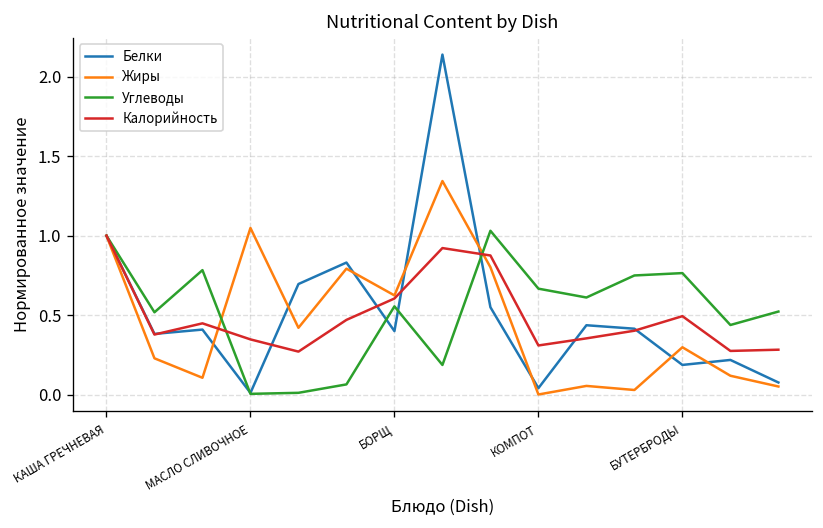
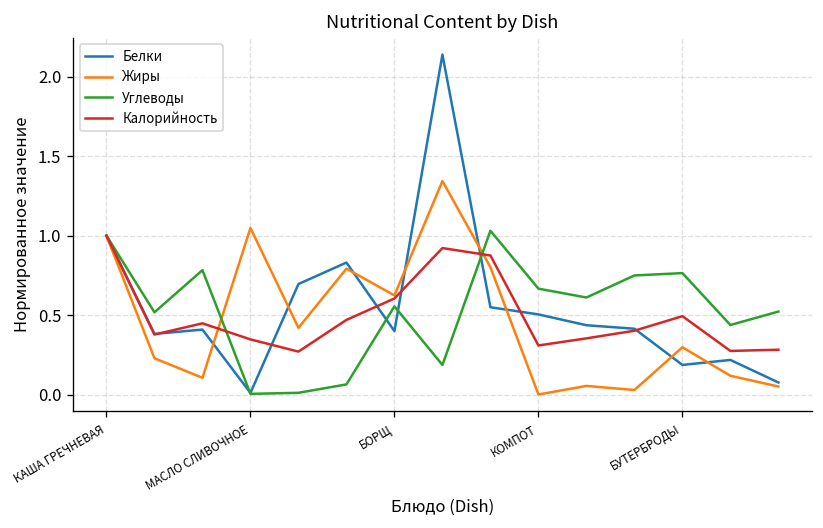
  {
    "Белки": {
      "БОРЩ": 0.40,
-     "КОМПОТ": 0.04,
+     "КОМПОТ": 0.50,
      "БУТЕРБРОДЫ": 0.19
    },
    "Жиры": {
      "МАСЛО СЛИВОЧНОЕ": 1.05,
      "БОРЩ": 0.62,
      "КОМПОТ": 0.00,
      "БУТЕРБРОДЫ": 0.30
    },
    "Углеводы": {
      "БОРЩ": 0.56,
      "КОМПОТ": 0.67,
      "БУТЕРБРОДЫ": 0.76
    },
    "Калорийность": {
      "МАСЛО СЛИВОЧНОЕ": 0.35,
      "БОРЩ": 0.60,
      "КОМПОТ": 0.31,
      "БУТЕРБРОДЫ": 0.49
    }
  }
